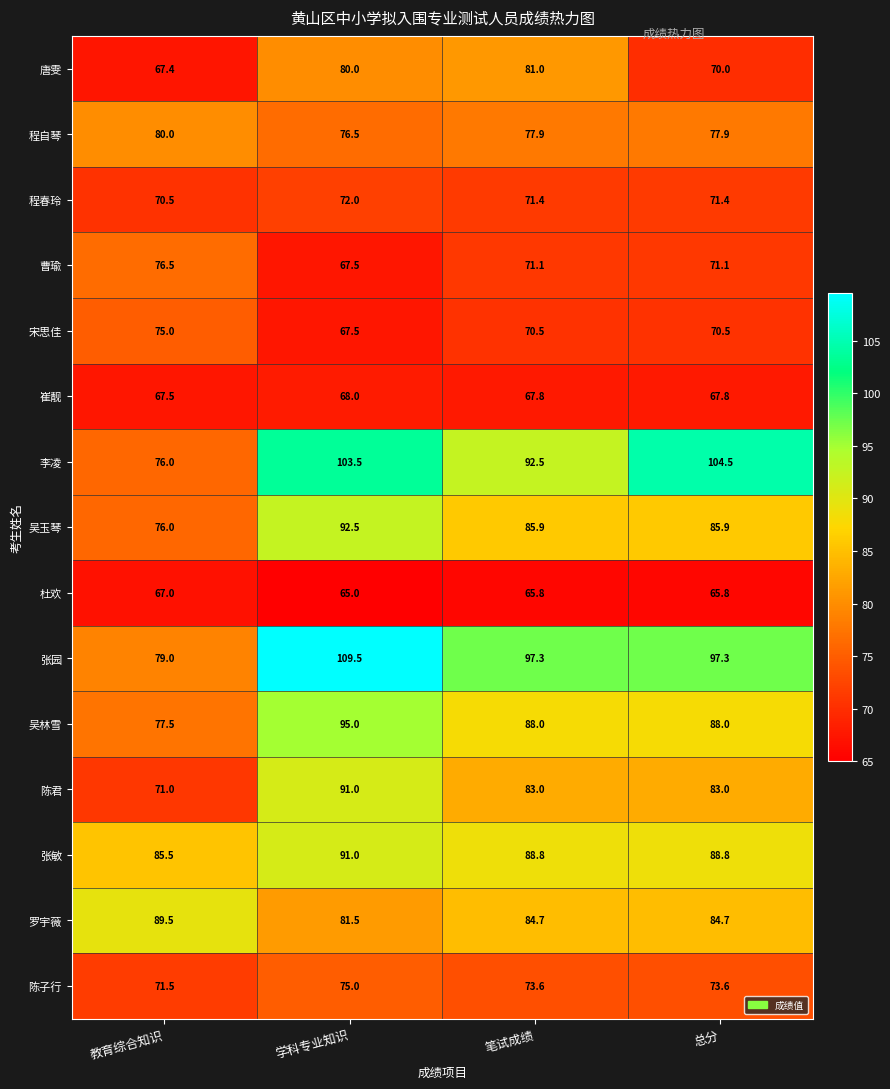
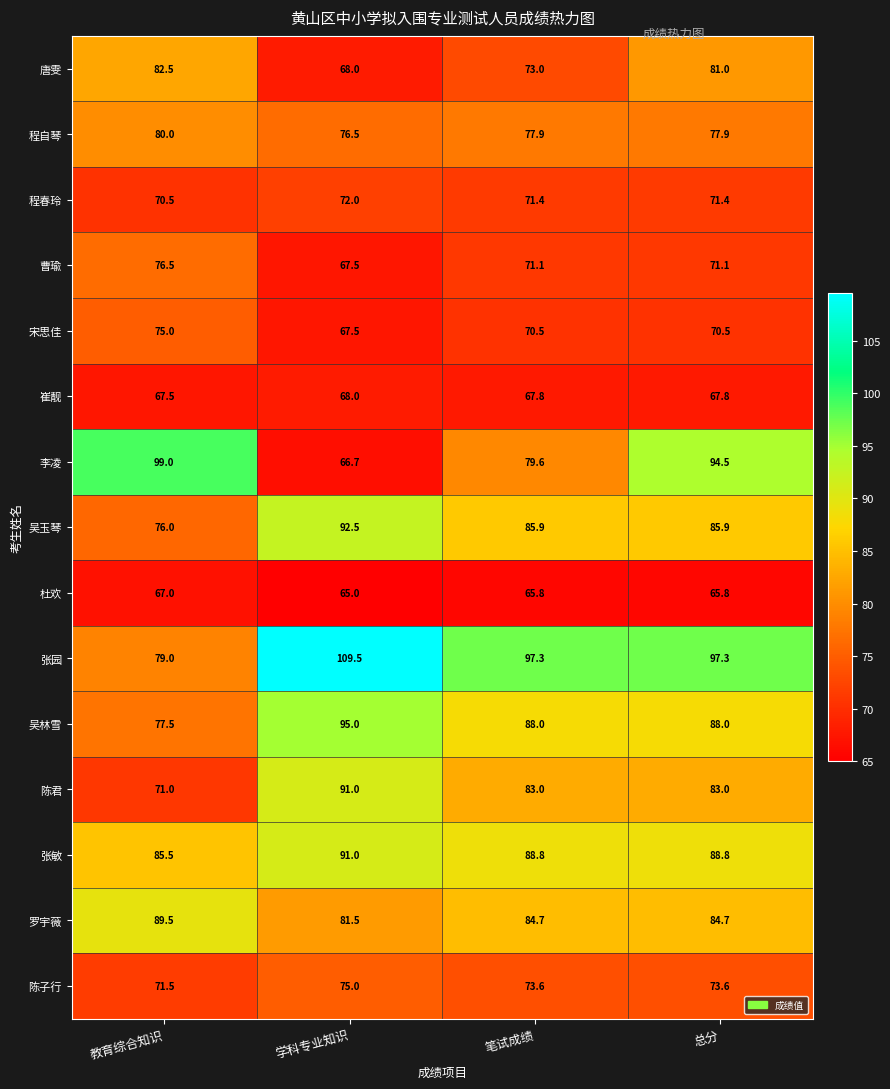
  {
    "唐雯": {
-     "教育综合知识": 67.4,
-     "学科专业知识": 80.0,
-     "笔试成绩": 81.0,
-     "总分": 70.0
+     "教育综合知识": 82.5,
+     "学科专业知识": 68.0,
+     "笔试成绩": 73.0,
+     "总分": 81.0
    },
    "程自琴": {
      "教育综合知识": 80.0,
      "学科专业知识": 76.5,
      "笔试成绩": 77.9,
      "总分": 77.9
    },
    "程春玲": {
      "教育综合知识": 70.5,
      "学科专业知识": 72.0,
      "笔试成绩": 71.4,
      "总分": 71.4
    },
    "曹瑜": {
      "教育综合知识": 76.5,
      "学科专业知识": 67.5,
      "笔试成绩": 71.1,
      "总分": 71.1
    },
    "宋思佳": {
      "教育综合知识": 75.0,
      "学科专业知识": 67.5,
      "笔试成绩": 70.5,
      "总分": 70.5
    },
    "崔靓": {
      "教育综合知识": 67.5,
      "学科专业知识": 68.0,
      "笔试成绩": 67.8,
      "总分": 67.8
    },
    "李凌": {
-     "教育综合知识": 76.0,
-     "学科专业知识": 103.5,
-     "笔试成绩": 92.5,
-     "总分": 104.5
+     "教育综合知识": 99.0,
+     "学科专业知识": 66.7,
+     "笔试成绩": 79.6,
+     "总分": 94.5
    },
    "吴玉琴": {
      "教育综合知识": 76.0,
      "学科专业知识": 92.5,
      "笔试成绩": 85.9,
      "总分": 85.9
    },
    "杜欢": {
      "教育综合知识": 67.0,
      "学科专业知识": 65.0,
      "笔试成绩": 65.8,
      "总分": 65.8
    },
    "张园": {
      "教育综合知识": 79.0,
      "学科专业知识": 109.5,
      "笔试成绩": 97.3,
      "总分": 97.3
    },
    "吴林雪": {
      "教育综合知识": 77.5,
      "学科专业知识": 95.0,
      "笔试成绩": 88.0,
      "总分": 88.0
    },
    "陈君": {
      "教育综合知识": 71.0,
      "学科专业知识": 91.0,
      "笔试成绩": 83.0,
      "总分": 83.0
    },
    "张敏": {
      "教育综合知识": 85.5,
      "学科专业知识": 91.0,
      "笔试成绩": 88.8,
      "总分": 88.8
    },
    "罗宇薇": {
      "教育综合知识": 89.5,
      "学科专业知识": 81.5,
      "笔试成绩": 84.7,
      "总分": 84.7
    },
    "陈子行": {
      "教育综合知识": 71.5,
      "学科专业知识": 75.0,
      "笔试成绩": 73.6,
      "总分": 73.6
    }
  }
